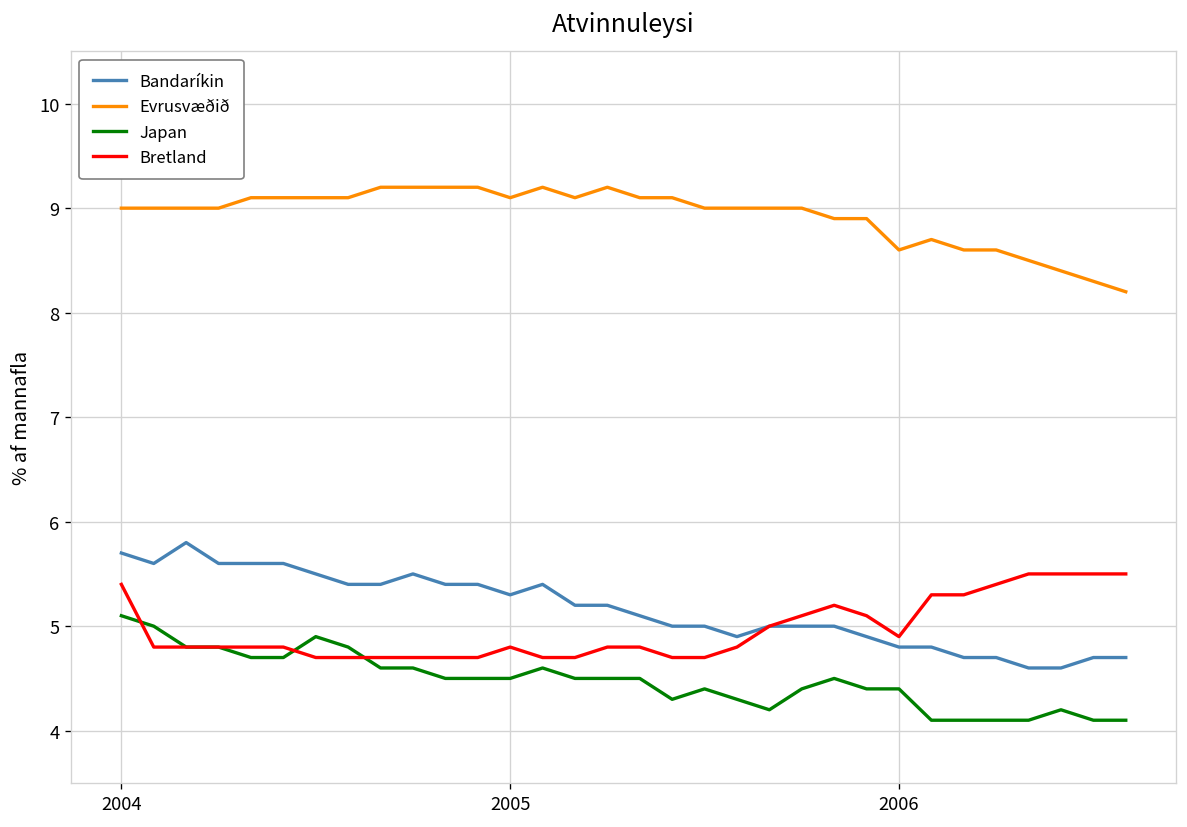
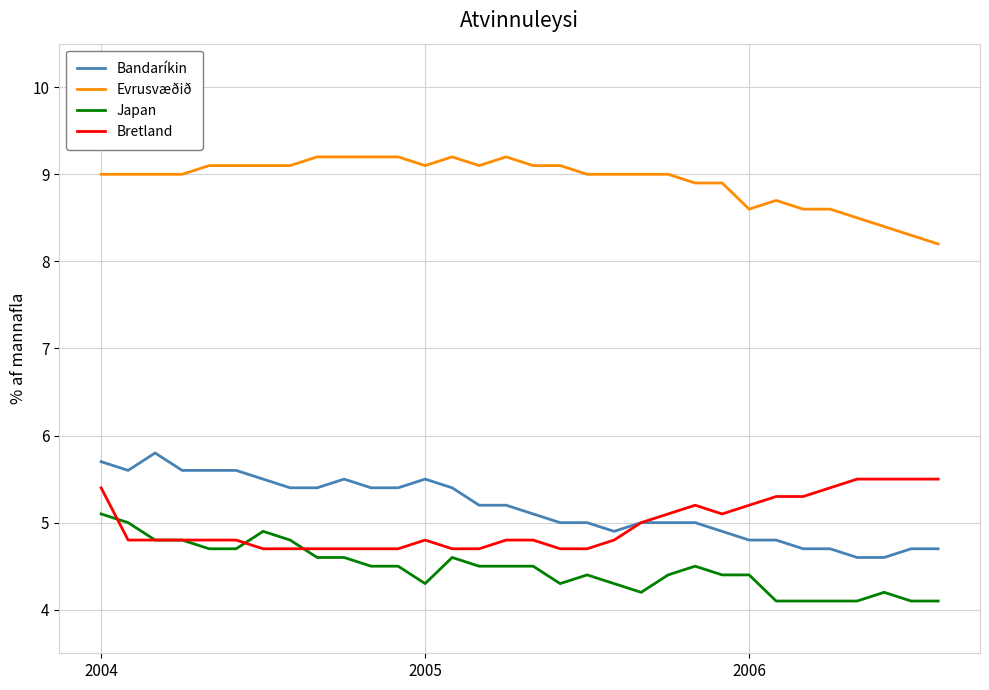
  {
    "Bandaríkin": {
      "2004": 5.7,
-     "2005": 5.3,
+     "2005": 5.5,
      "2006": 4.8
    },
    "Evrusvæðið": {
      "2004": 9.0,
      "2005": 9.1,
      "2006": 8.6
    },
    "Japan": {
      "2004": 5.1,
-     "2005": 4.5,
+     "2005": 4.3,
      "2006": 4.4
    },
    "Bretland": {
      "2004": 5.4,
      "2005": 4.8,
-     "2006": 4.9
+     "2006": 5.2
    }
  }
